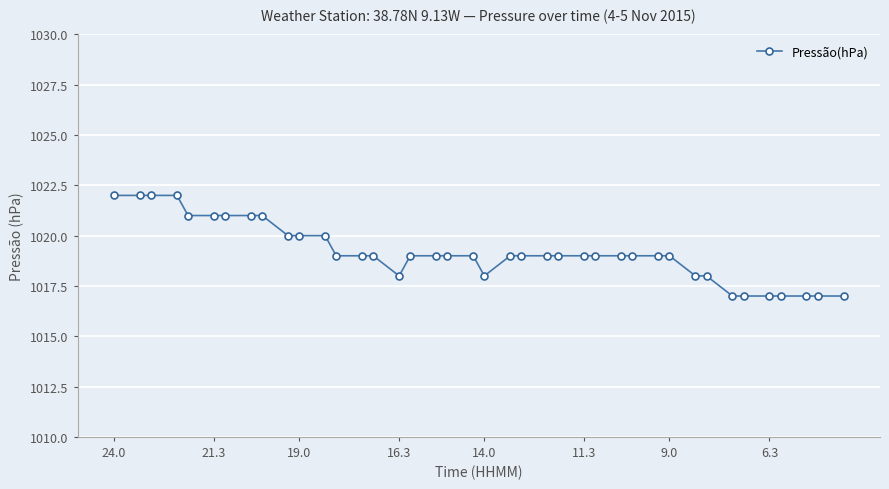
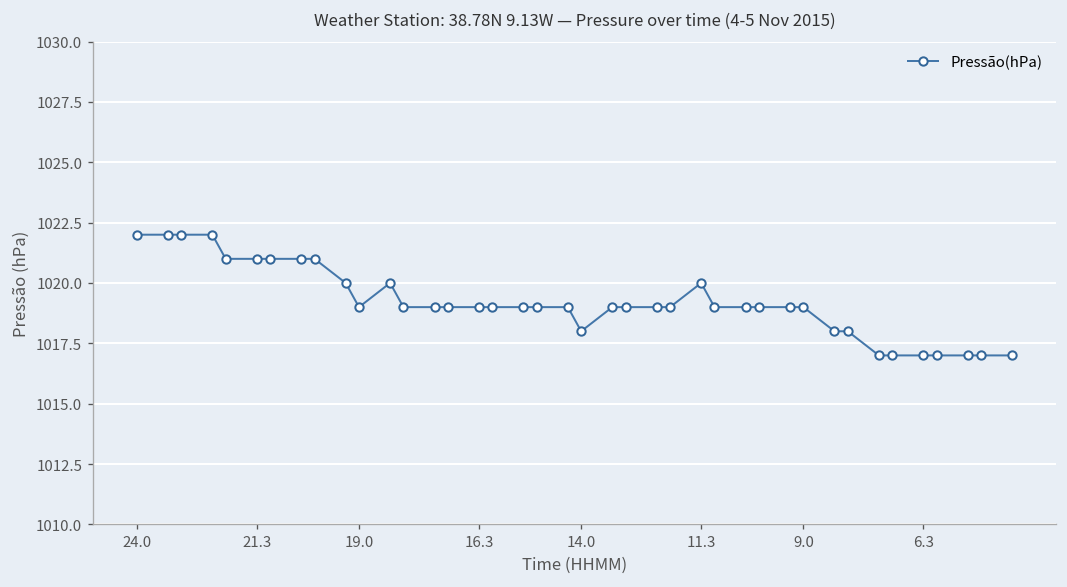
  {
    "24.0": 1022,
    "21.3": 1021,
-   "19.0": 1020,
-   "16.3": 1018,
+   "19.0": 1019,
+   "16.3": 1019,
    "14.0": 1018,
-   "11.3": 1019,
+   "11.3": 1020,
    "9.0": 1019,
    "6.3": 1017
  }
